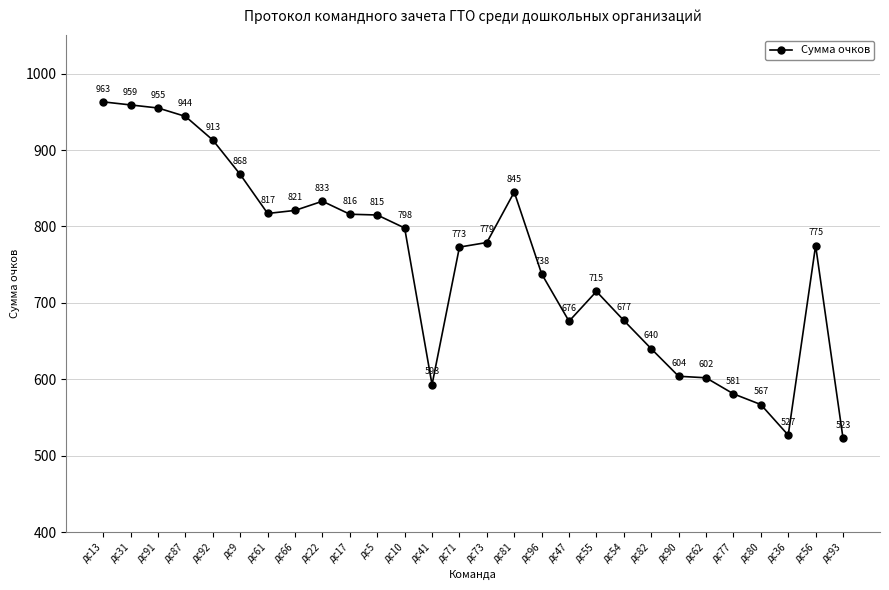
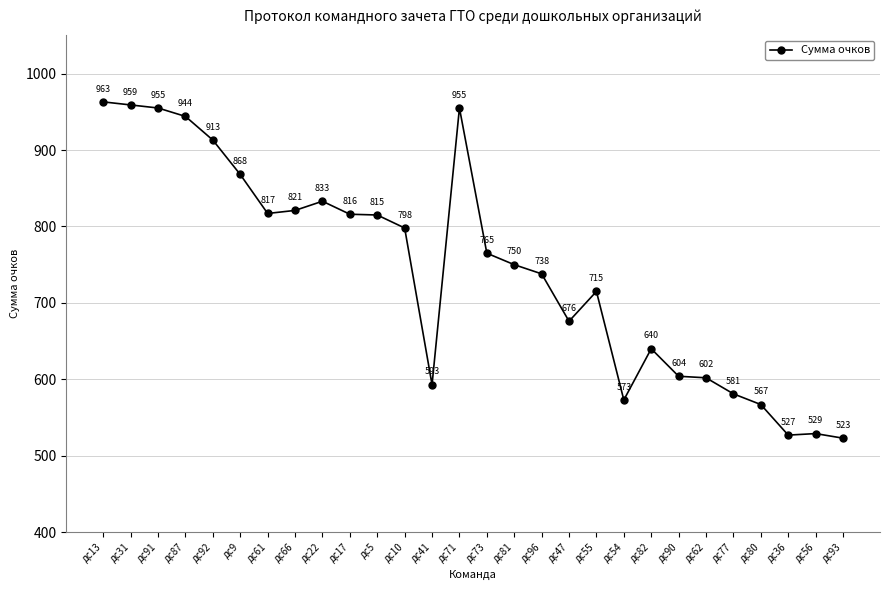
  {
    "дс13": 963,
    "дс31": 959,
    "дс91": 955,
    "дс87": 944,
    "дс92": 913,
    "дс9": 868,
    "дс61": 817,
    "дс66": 821,
    "дс22": 833,
    "дс17": 816,
    "дс5": 815,
    "дс10": 798,
    "дс41": 593,
-   "дс71": 773,
-   "дс73": 779,
-   "дс81": 845,
+   "дс71": 955,
+   "дс73": 765,
+   "дс81": 750,
    "дс96": 738,
    "дс47": 676,
    "дс55": 715,
-   "дс54": 677,
+   "дс54": 573,
    "дс82": 640,
    "дс90": 604,
    "дс62": 602,
    "дс77": 581,
    "дс80": 567,
    "дс36": 527,
-   "дс56": 775,
+   "дс56": 529,
    "дс93": 523
  }
